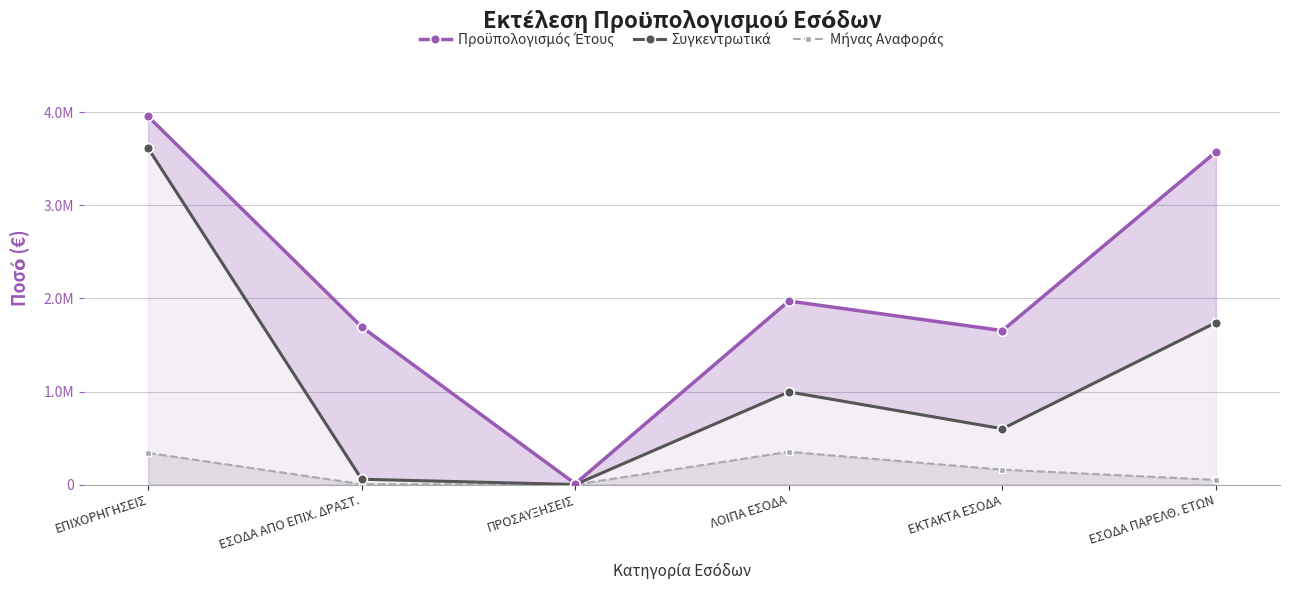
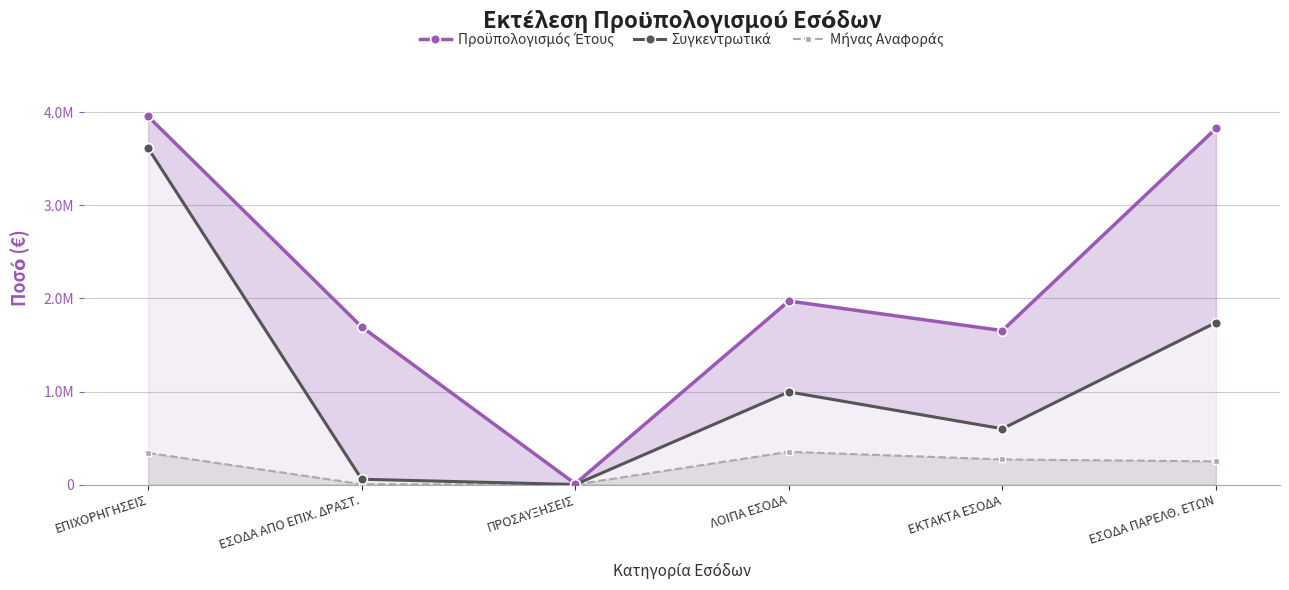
  {
    "Προϋπολογισμός Έτους": {
      "ΕΠΙΧΟΡΗΓΗΣΕΙΣ": 4000000,
      "ΕΣΟΔΑ ΑΠΟ ΕΠΙΧ. ΔΡΑΣΤ.": 1700000,
      "ΛΟΙΠΑ ΕΣΟΔΑ": 2000000,
      "ΕΚΤΑΚΤΑ ΕΣΟΔΑ": 1700000,
-     "ΕΣΟΔΑ ΠΑΡΕΛΘ. ΕΤΩΝ": 3600000
+     "ΕΣΟΔΑ ΠΑΡΕΛΘ. ΕΤΩΝ": 3800000
    },
    "Συγκεντρωτικά": {
      "ΕΠΙΧΟΡΗΓΗΣΕΙΣ": 3600000,
      "ΕΣΟΔΑ ΑΠΟ ΕΠΙΧ. ΔΡΑΣΤ.": 100000,
      "ΛΟΙΠΑ ΕΣΟΔΑ": 1000000,
      "ΕΚΤΑΚΤΑ ΕΣΟΔΑ": 600000,
      "ΕΣΟΔΑ ΠΑΡΕΛΘ. ΕΤΩΝ": 1700000
    },
    "Μήνας Αναφοράς": {
      "ΕΠΙΧΟΡΗΓΗΣΕΙΣ": 300000,
      "ΕΣΟΔΑ ΑΠΟ ΕΠΙΧ. ΔΡΑΣΤ.": 0,
      "ΛΟΙΠΑ ΕΣΟΔΑ": 400000,
-     "ΕΚΤΑΚΤΑ ΕΣΟΔΑ": 200000,
-     "ΕΣΟΔΑ ΠΑΡΕΛΘ. ΕΤΩΝ": 0
+     "ΕΚΤΑΚΤΑ ΕΣΟΔΑ": 300000,
+     "ΕΣΟΔΑ ΠΑΡΕΛΘ. ΕΤΩΝ": 200000
    }
  }
